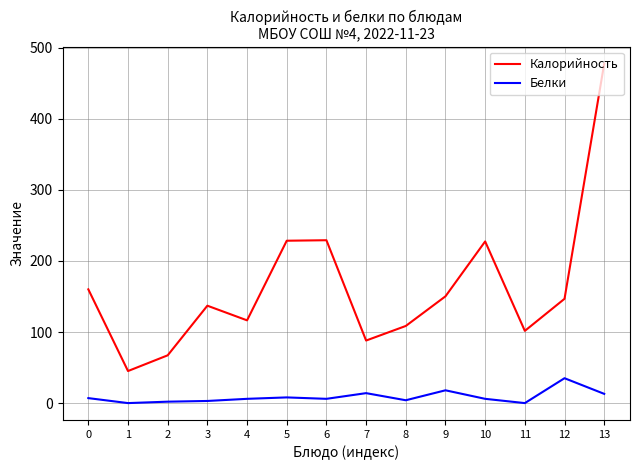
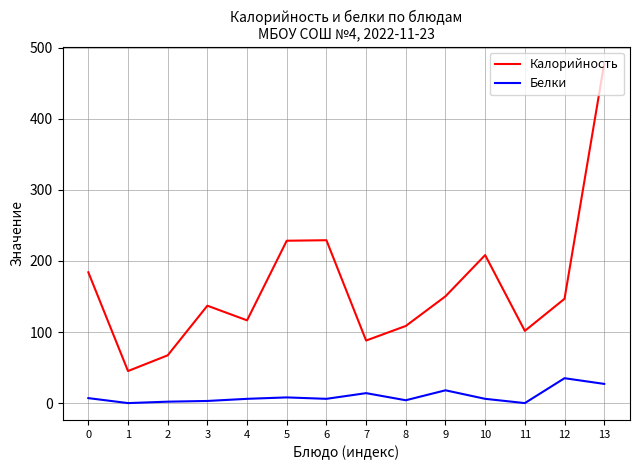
  {
    "Калорийность": {
-     "0": 160,
+     "0": 180,
      "1": 50,
      "2": 70,
      "3": 140,
      "4": 120,
      "5": 230,
      "6": 230,
      "7": 90,
      "8": 110,
      "9": 150,
-     "10": 230,
+     "10": 210,
      "11": 100,
      "12": 150
    },
    "Белки": {
      "0": 10,
      "1": 0,
      "2": 0,
      "3": 0,
      "4": 10,
      "5": 10,
      "6": 10,
      "7": 10,
      "8": 0,
      "9": 20,
      "10": 10,
      "11": 0,
      "12": 40,
-     "13": 10
+     "13": 30
    }
  }
